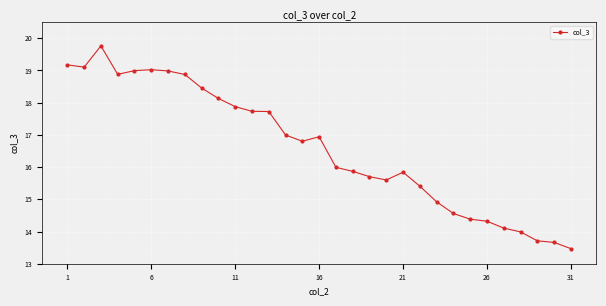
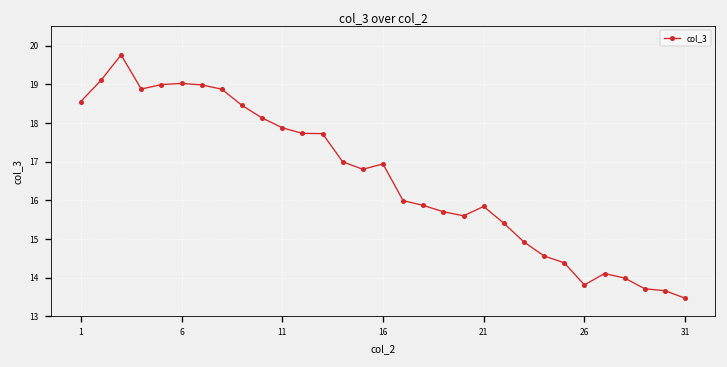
  {
-   "1": 19.2,
+   "1": 18.6,
    "6": 19.0,
    "11": 17.9,
    "16": 16.9,
    "21": 15.8,
-   "26": 14.3,
+   "26": 13.8,
    "31": 13.5
  }
